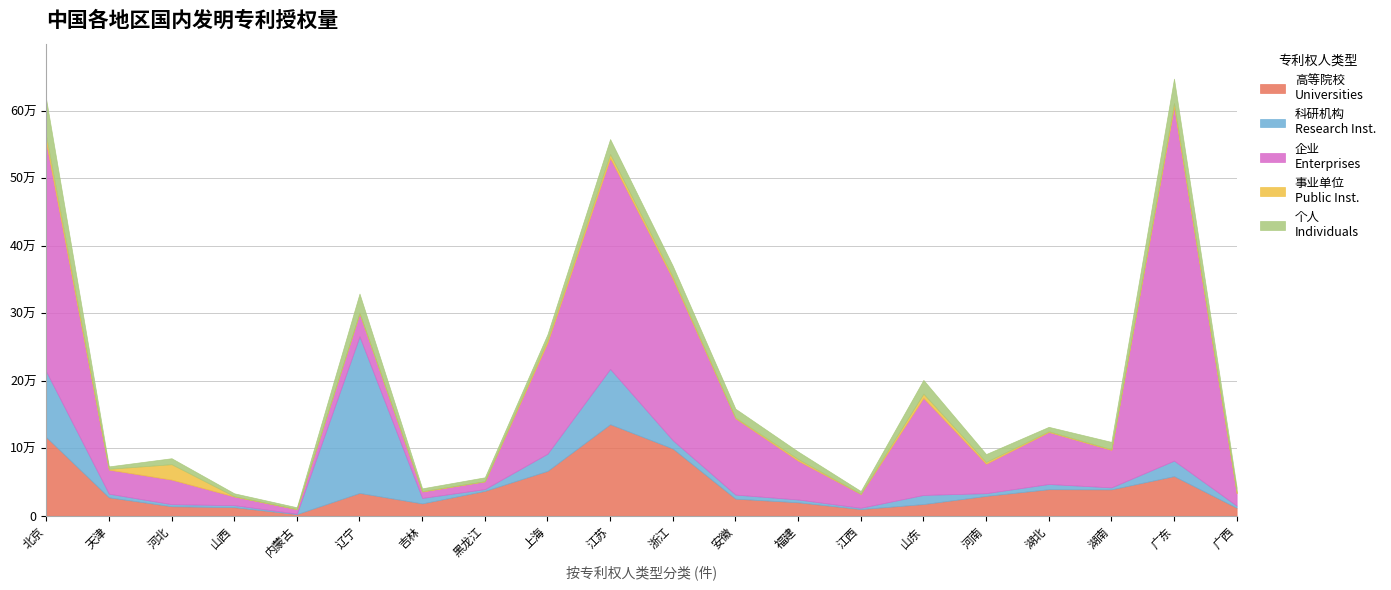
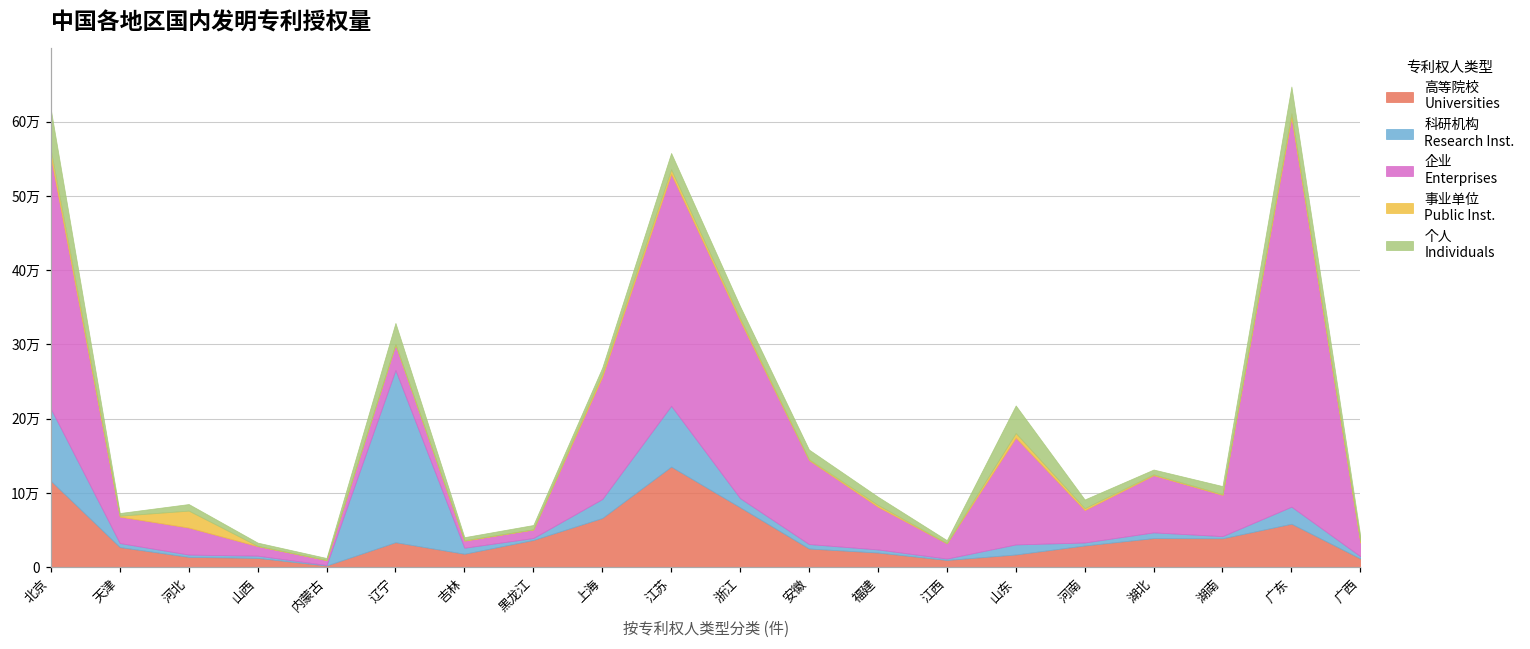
  {
    "高等院校 Universities": {
      "北京": "12万",
      "天津": "3万",
      "辽宁": "3万",
      "吉林": "2万",
      "上海": "7万",
      "江苏": "14万",
-     "浙江": "10万",
+     "浙江": "8万",
      "安徽": "3万",
      "福建": "2万",
      "山东": "2万",
      "河南": "3万",
      "湖北": "4万",
      "广东": "6万"
    },
    "科研机构 Research Inst.": {
      "北京": "10万",
      "天津": "1万",
      "辽宁": "23万",
      "吉林": "1万",
      "上海": "3万",
      "江苏": "8万",
      "浙江": "1万",
      "安徽": "1万",
      "福建": "0万",
      "山东": "1万",
      "河南": "0万",
      "湖北": "1万",
      "广东": "2万"
    },
    "企业 Enterprises": {
      "北京": "34万",
      "河北": "4万",
      "上海": "16万",
      "江苏": "31万",
      "山东": "14万",
      "广东": "52万"
    },
    "事业单位 Public Inst.": {
      "北京": "1万",
      "河北": "2万",
      "上海": "0万",
      "江苏": "1万",
      "山东": "1万",
      "广东": "1万"
    },
    "个人 Individuals": {
      "北京": "5万",
      "河北": "1万",
      "山西": "0万",
      "辽宁": "3万",
      "吉林": "0万",
      "黑龙江": "1万",
      "上海": "1万",
      "江苏": "2万",
      "浙江": "2万",
      "安徽": "1万",
      "福建": "1万",
      "江西": "0万",
-     "山东": "2万",
+     "山东": "4万",
      "河南": "1万",
      "湖北": "1万",
      "湖南": "1万",
      "广东": "4万",
      "广西": "1万"
    }
  }
